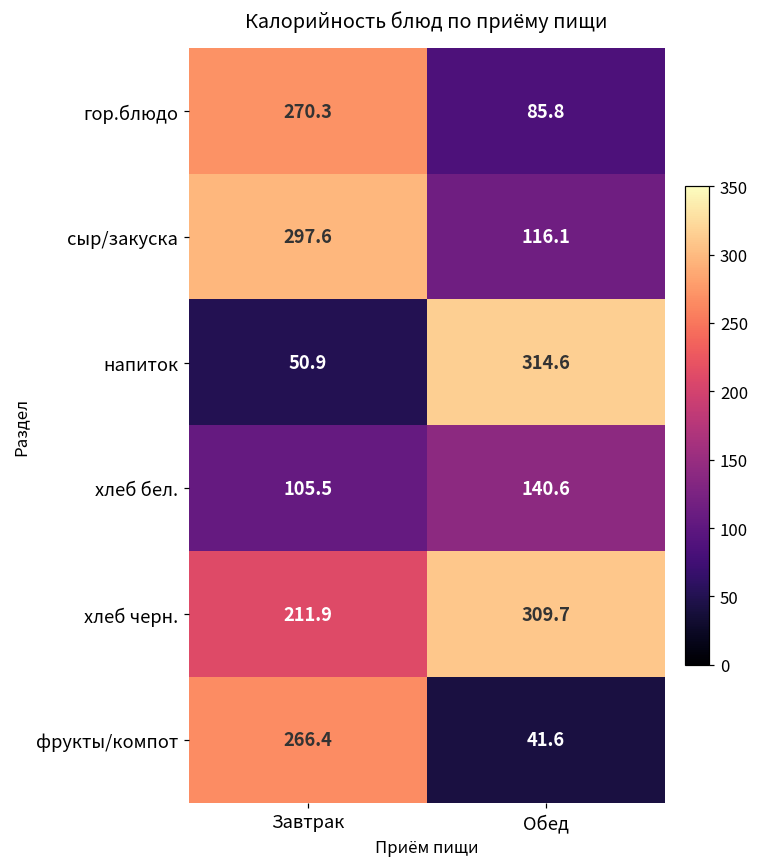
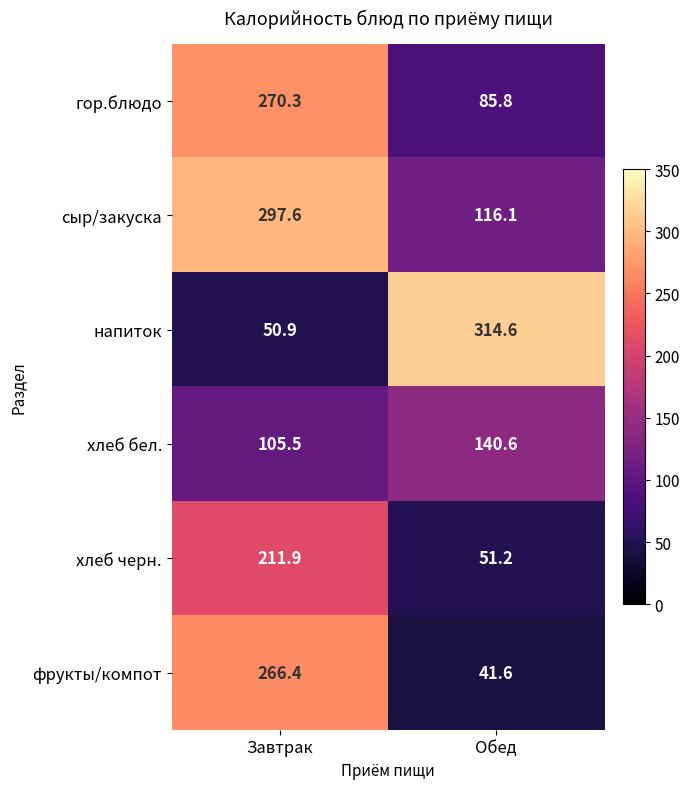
  {
    "гор.блюдо": {
      "Завтрак": 270.3,
      "Обед": 85.8
    },
    "сыр/закуска": {
      "Завтрак": 297.6,
      "Обед": 116.1
    },
    "напиток": {
      "Завтрак": 50.9,
      "Обед": 314.6
    },
    "хлеб бел.": {
      "Завтрак": 105.5,
      "Обед": 140.6
    },
    "хлеб черн.": {
      "Завтрак": 211.9,
-     "Обед": 309.7
+     "Обед": 51.2
    },
    "фрукты/компот": {
      "Завтрак": 266.4,
      "Обед": 41.6
    }
  }
